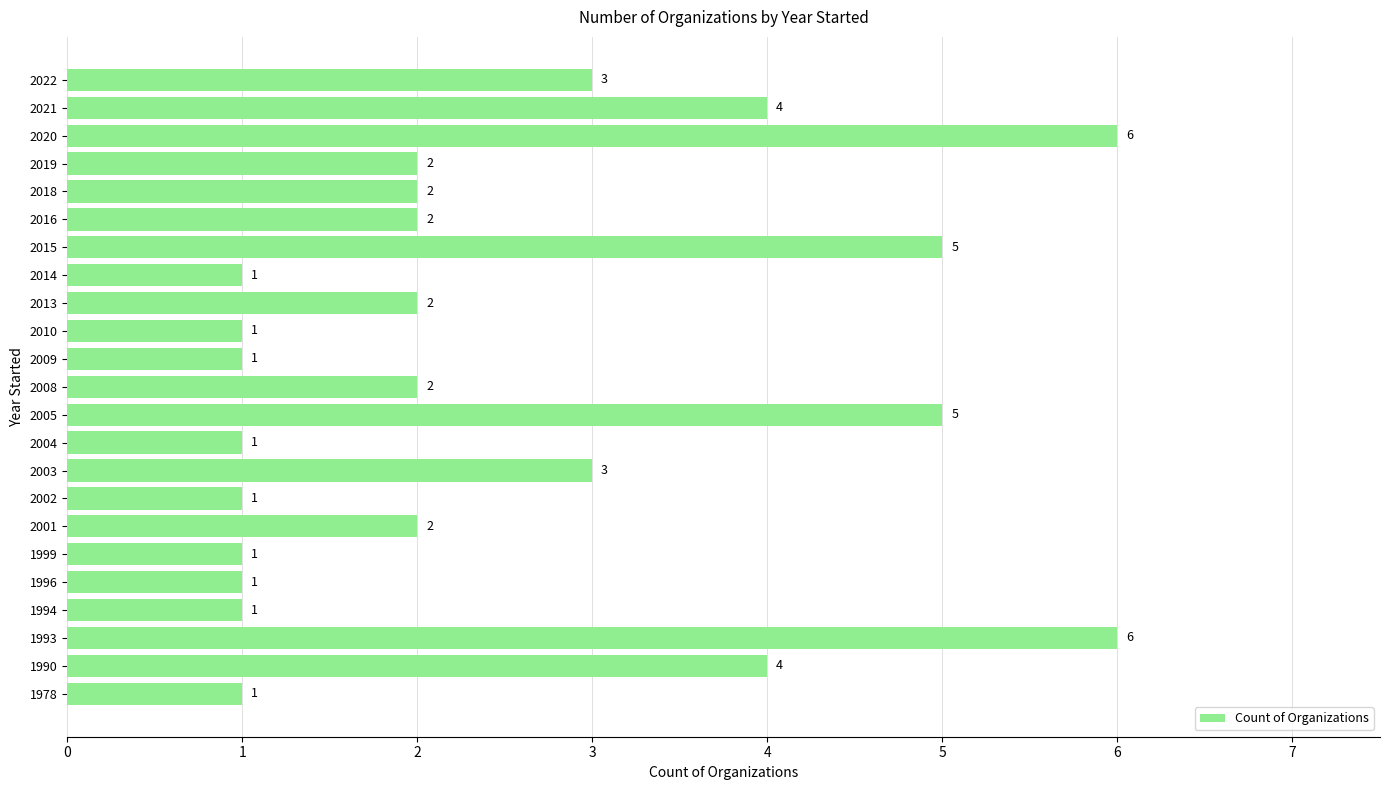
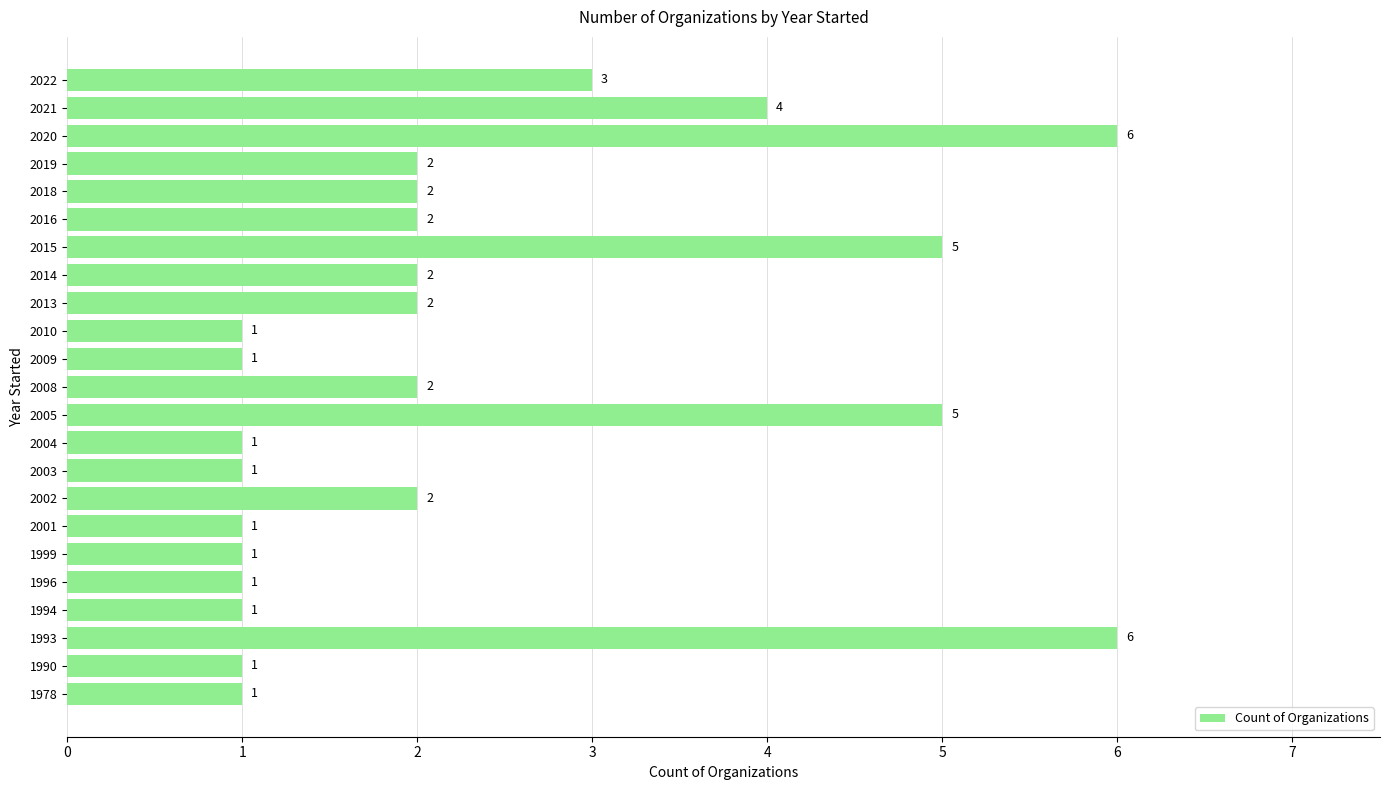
  {
    "2022": 3,
    "2021": 4,
    "2020": 6,
    "2019": 2,
    "2018": 2,
    "2016": 2,
    "2015": 5,
-   "2014": 1,
+   "2014": 2,
    "2013": 2,
    "2010": 1,
    "2009": 1,
    "2008": 2,
    "2005": 5,
    "2004": 1,
-   "2003": 3,
-   "2002": 1,
-   "2001": 2,
+   "2003": 1,
+   "2002": 2,
+   "2001": 1,
    "1999": 1,
    "1996": 1,
    "1994": 1,
    "1993": 6,
-   "1990": 4,
+   "1990": 1,
    "1978": 1
  }
